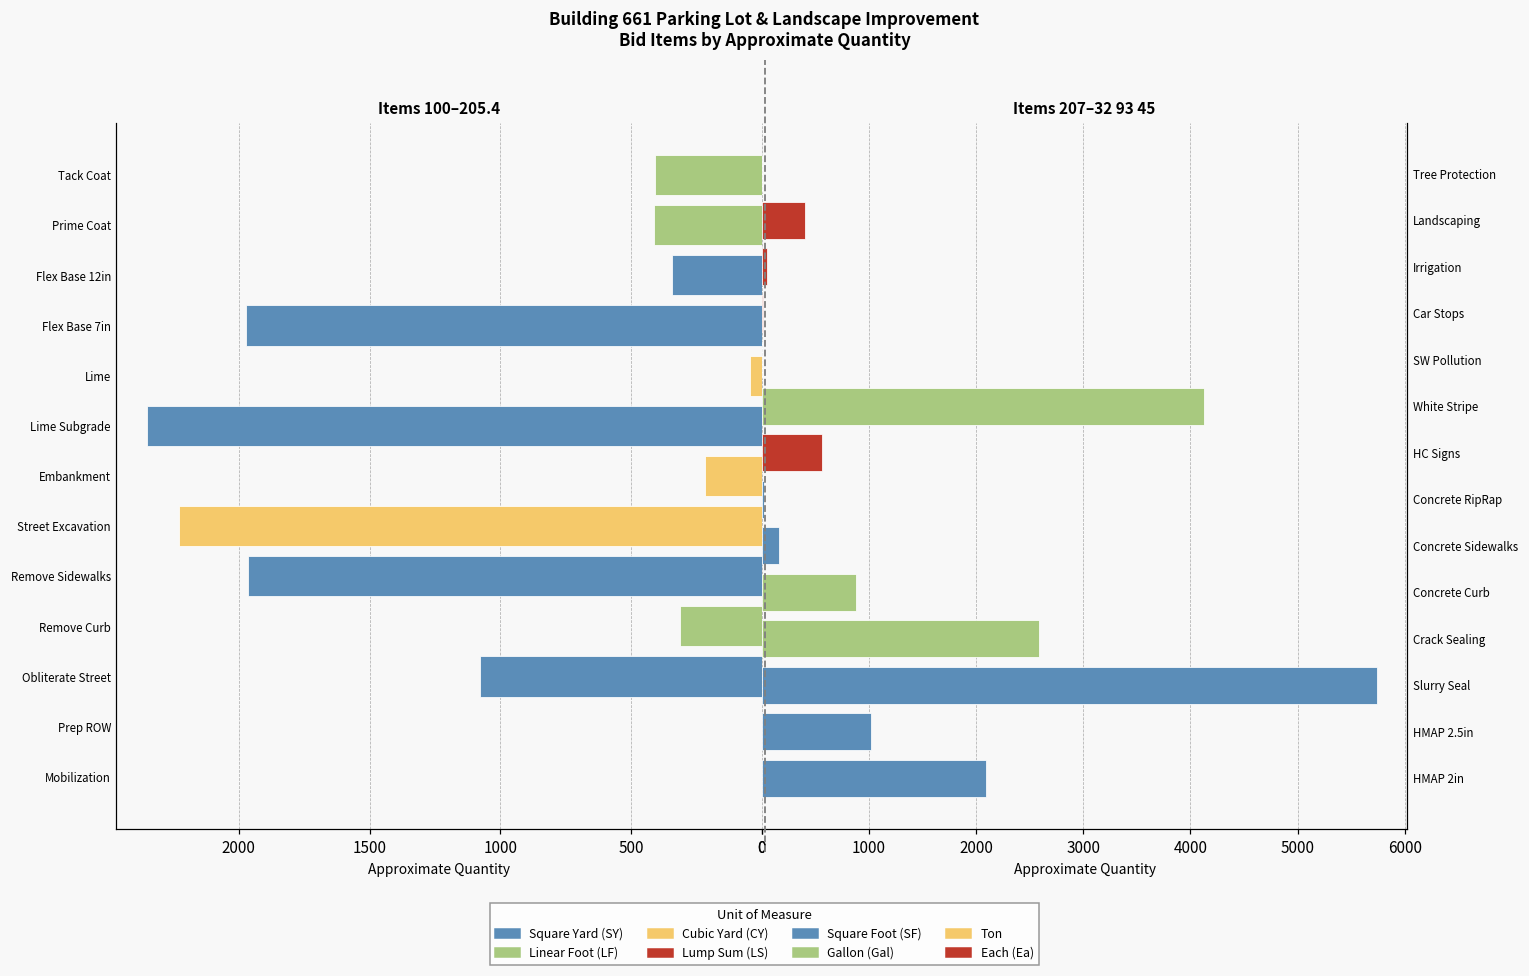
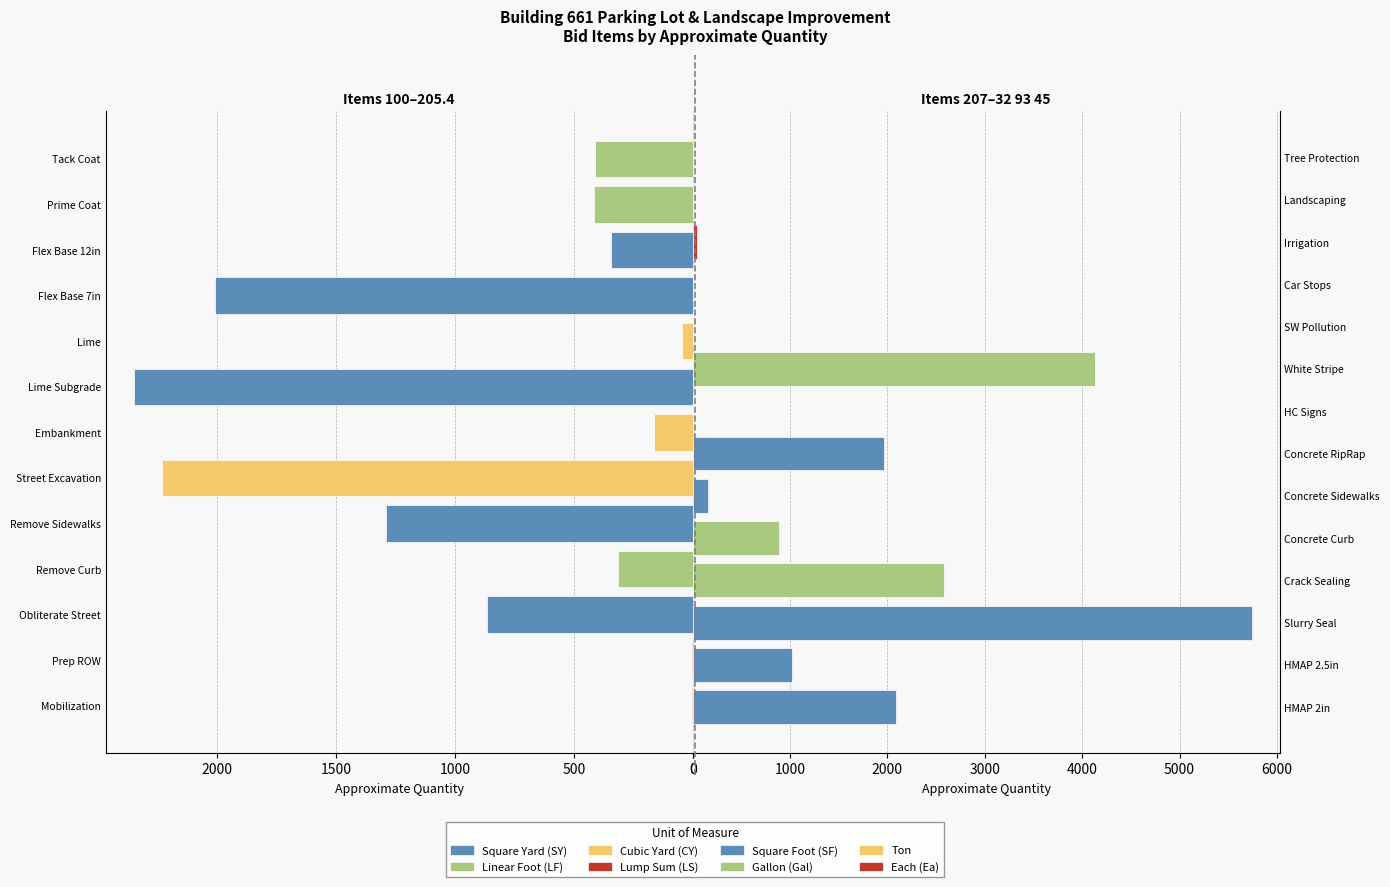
  {
    "Items 100–205.4": {
      "Tack Coat": 410,
      "Prime Coat": 410,
      "Flex Base 12in": 340,
-     "Flex Base 7in": 1970,
+     "Flex Base 7in": 2010,
      "Lime": 40,
      "Lime Subgrade": 2350,
-     "Embankment": 220,
+     "Embankment": 160,
      "Street Excavation": 2230,
-     "Remove Sidewalks": 1970,
+     "Remove Sidewalks": 1290,
      "Remove Curb": 310,
-     "Obliterate Street": 1080
+     "Obliterate Street": 870
    },
    "Items 207–32 93 45": {
-     "Landscaping": 400,
+     "Landscaping": 0,
      "Irrigation": 0,
      "White Stripe": 4100,
-     "HC Signs": 600,
-     "Concrete RipRap": 0,
+     "HC Signs": 0,
+     "Concrete RipRap": 2000,
      "Concrete Sidewalks": 200,
      "Concrete Curb": 900,
      "Crack Sealing": 2600,
      "Slurry Seal": 5700,
      "HMAP 2.5in": 1000,
      "HMAP 2in": 2100
    }
  }
